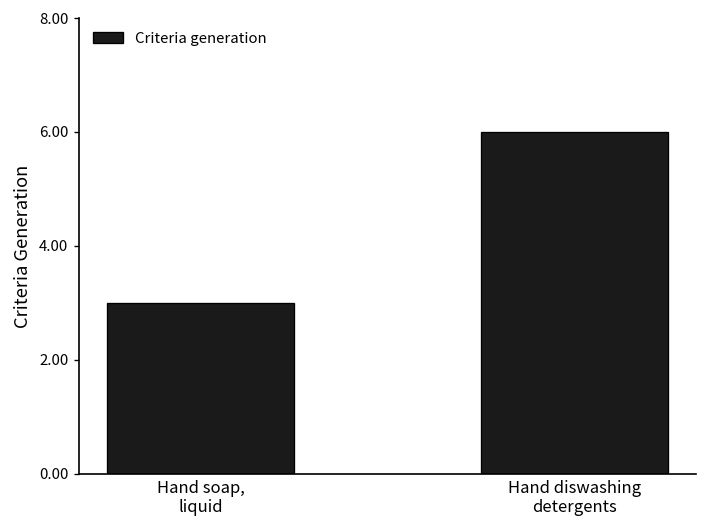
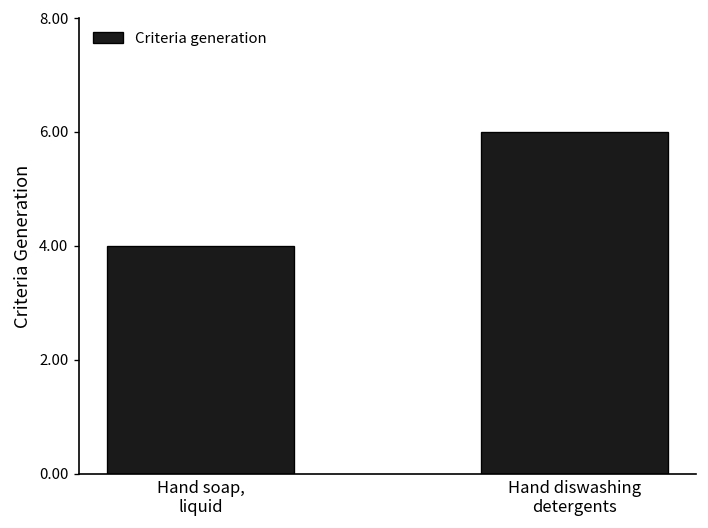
  {
-   "Hand soap, liquid": 3,
+   "Hand soap, liquid": 4,
    "Hand diswashing detergents": 6
  }
